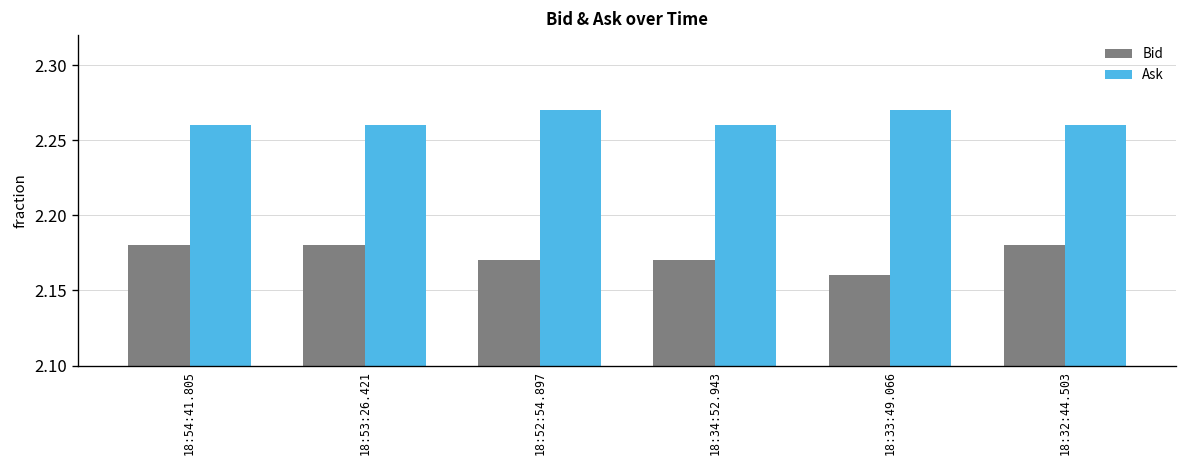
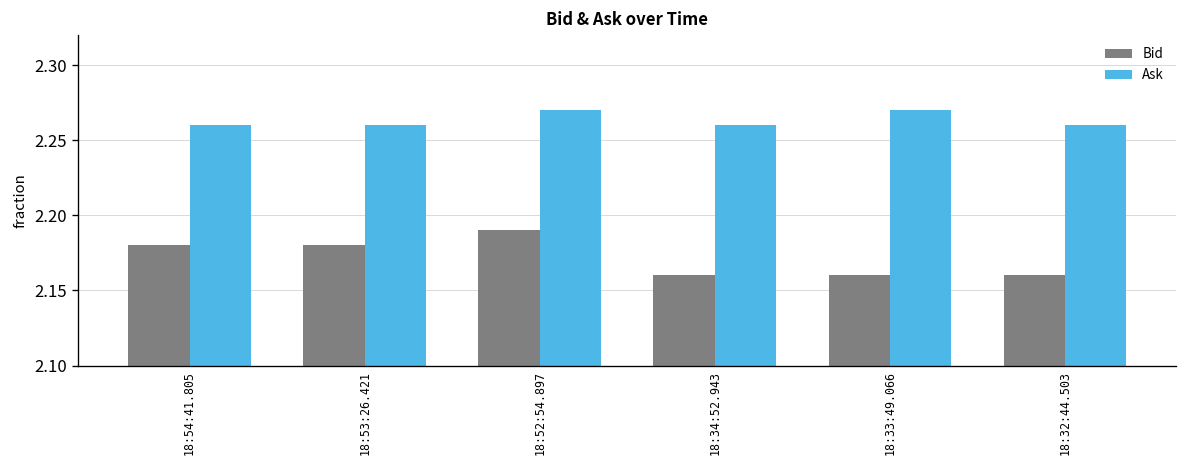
  {
    "Bid": {
      "18:54:41.805": 2.18,
      "18:53:26.421": 2.18,
-     "18:52:54.897": 2.17,
-     "18:34:52.943": 2.17,
+     "18:52:54.897": 2.19,
+     "18:34:52.943": 2.16,
      "18:33:49.066": 2.16,
-     "18:32:44.503": 2.18
+     "18:32:44.503": 2.16
    },
    "Ask": {
      "18:54:41.805": 2.26,
      "18:53:26.421": 2.26,
      "18:52:54.897": 2.27,
      "18:34:52.943": 2.26,
      "18:33:49.066": 2.27,
      "18:32:44.503": 2.26
    }
  }
